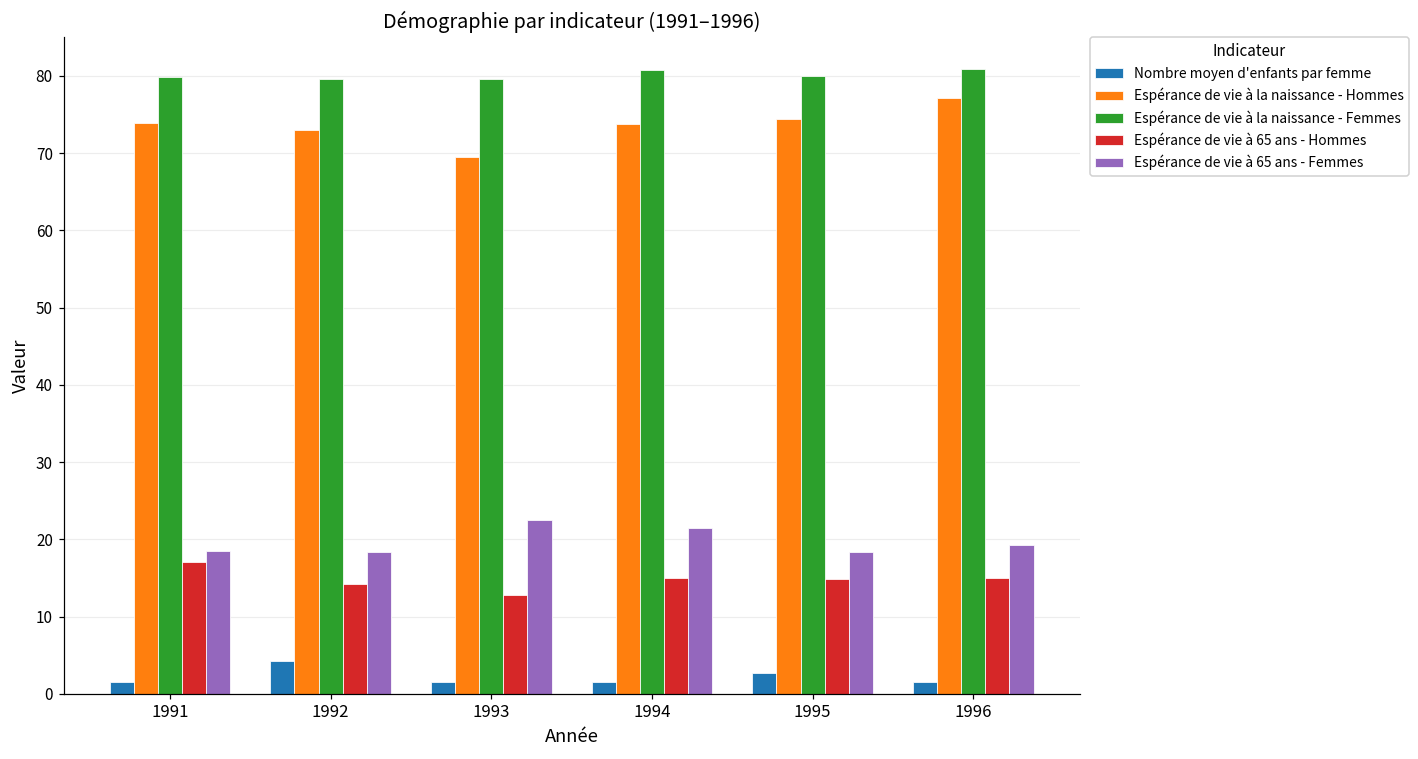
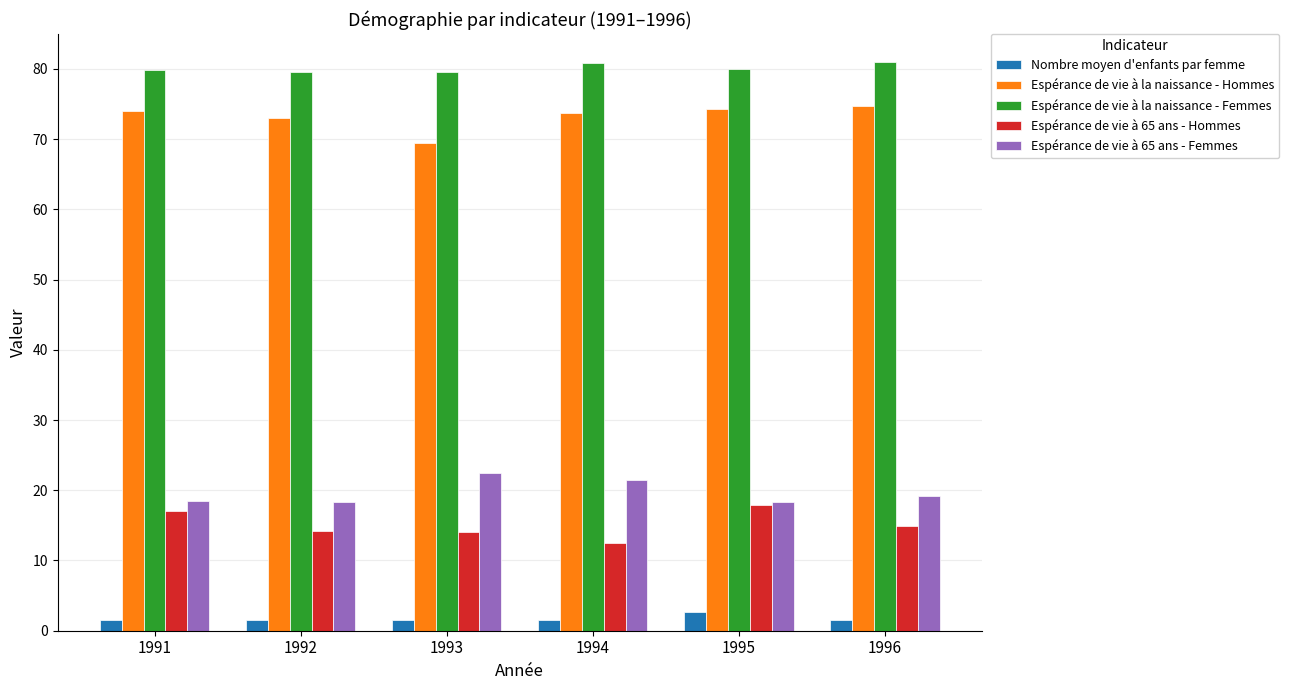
  {
    "Nombre moyen d'enfants par femme": {
      "1991": 2,
-     "1992": 4,
+     "1992": 2,
      "1993": 2,
      "1994": 1,
      "1995": 3,
      "1996": 1
    },
    "Espérance de vie à la naissance - Hommes": {
      "1991": 74,
      "1992": 73,
      "1993": 69,
      "1994": 74,
      "1995": 74,
-     "1996": 77
+     "1996": 75
    },
    "Espérance de vie à la naissance - Femmes": {
      "1991": 80,
      "1992": 80,
      "1993": 80,
      "1994": 81,
      "1995": 80,
      "1996": 81
    },
    "Espérance de vie à 65 ans - Hommes": {
      "1991": 17,
      "1992": 14,
-     "1993": 13,
-     "1994": 15,
-     "1995": 15,
+     "1993": 14,
+     "1994": 13,
+     "1995": 18,
      "1996": 15
    },
    "Espérance de vie à 65 ans - Femmes": {
      "1991": 18,
      "1992": 18,
      "1993": 23,
      "1994": 21,
      "1995": 18,
      "1996": 19
    }
  }
